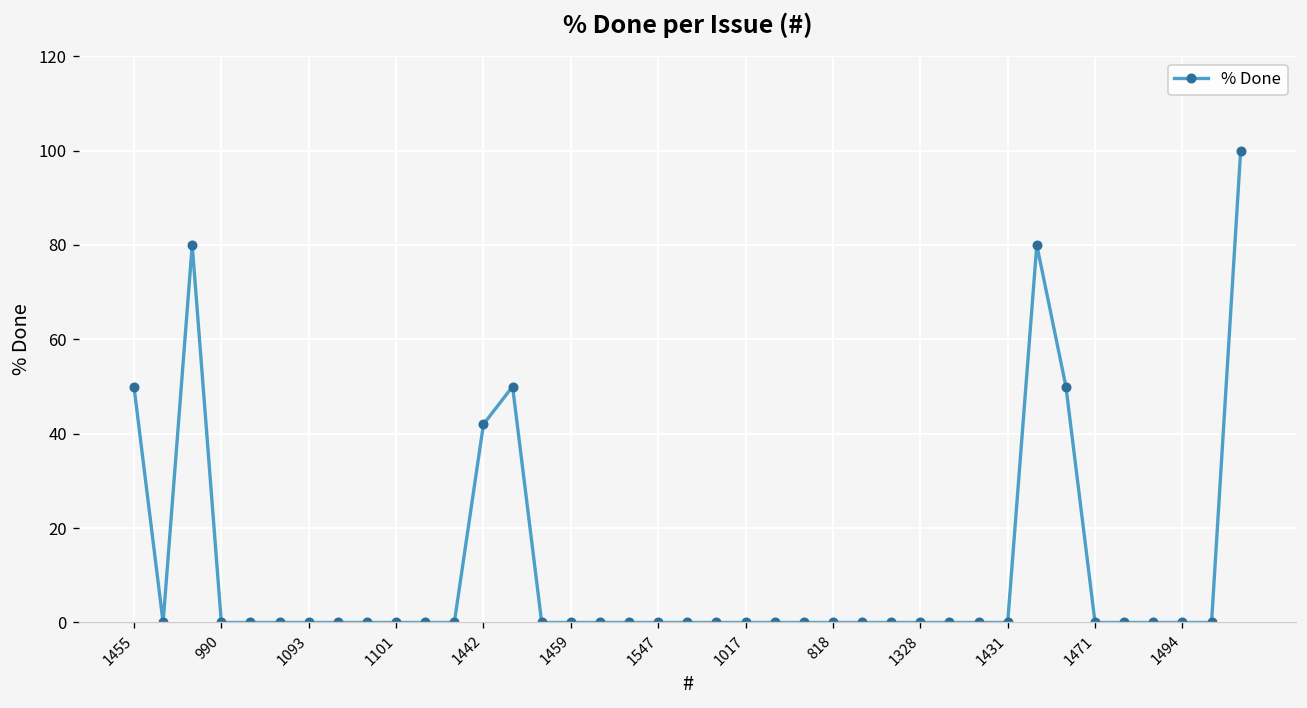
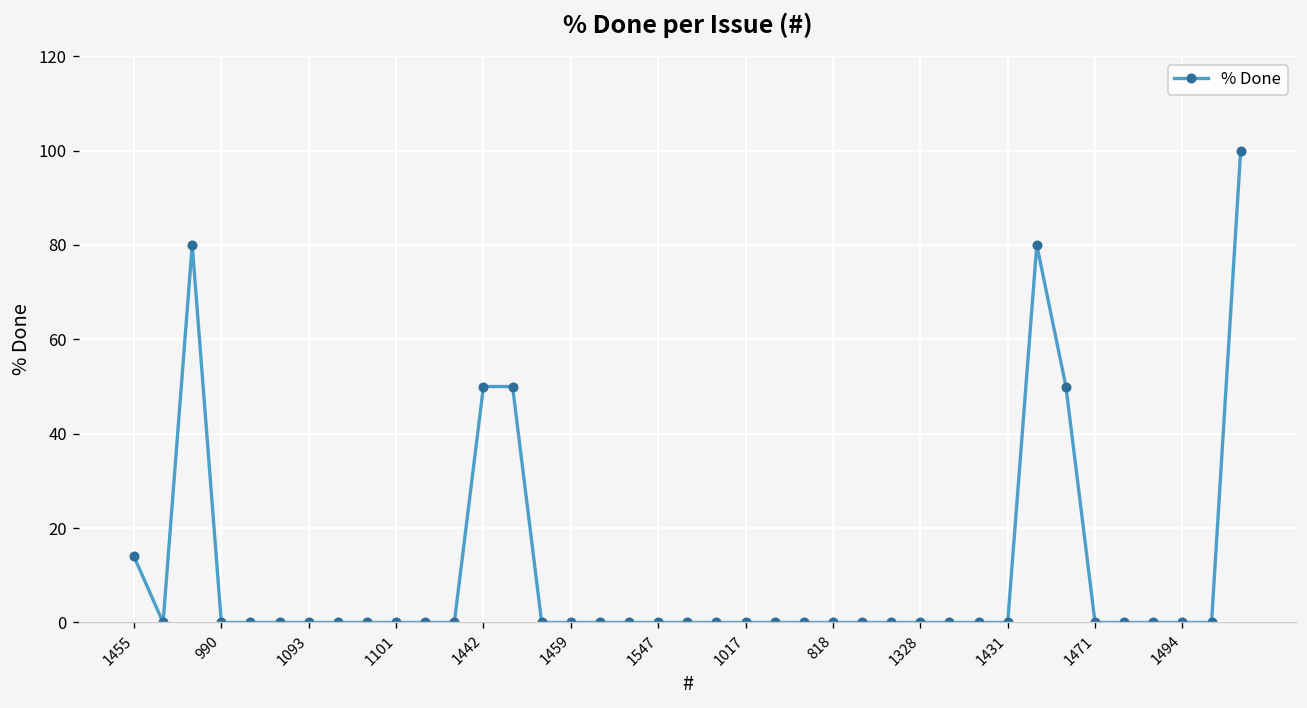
  {
-   "1455": 50,
+   "1455": 14,
    "990": 0,
    "1093": 0,
    "1101": 0,
-   "1442": 42,
+   "1442": 50,
    "1459": 0,
    "1547": 0,
    "1017": 0,
    "818": 0,
    "1328": 0,
    "1431": 0,
    "1471": 0,
    "1494": 0
  }
